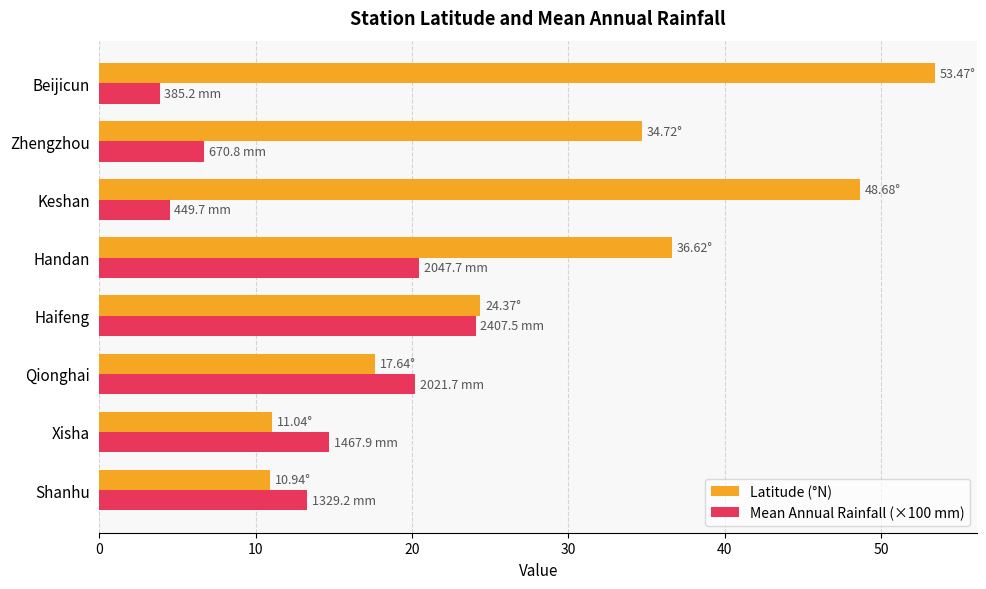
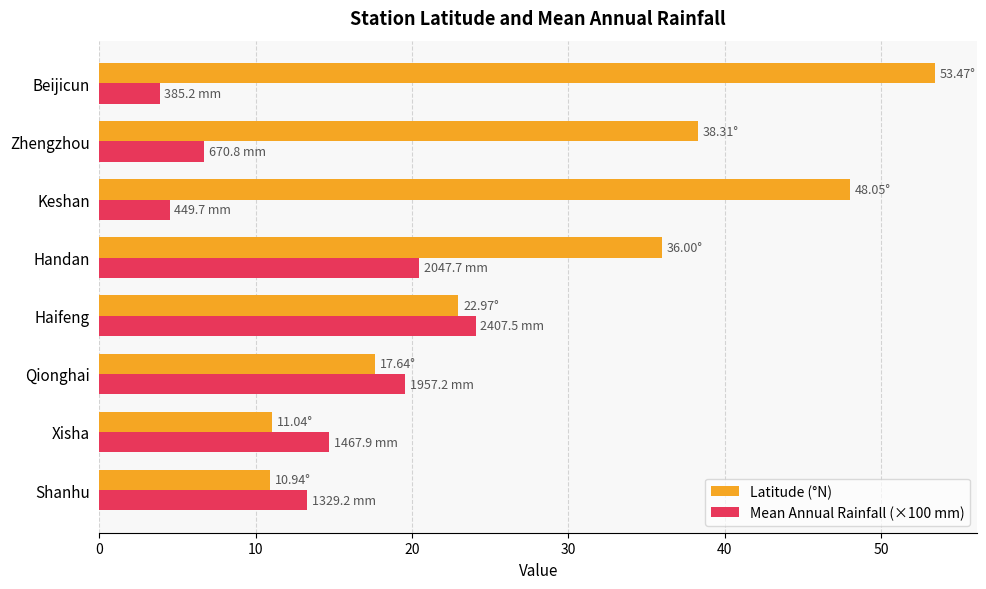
  {
    "Latitude (°N)": {
      "Beijicun": "53.47°",
-     "Zhengzhou": "34.72°",
-     "Keshan": "48.68°",
-     "Handan": "36.62°",
-     "Haifeng": "24.37°",
+     "Zhengzhou": "38.31°",
+     "Keshan": "48.05°",
+     "Handan": "36.00°",
+     "Haifeng": "22.97°",
      "Qionghai": "17.64°",
      "Xisha": "11.04°",
      "Shanhu": "10.94°"
    },
    "Mean Annual Rainfall (×100 mm)": {
-     "Qionghai": "2021.7"
+     "Qionghai": "1957.2"
    }
  }
